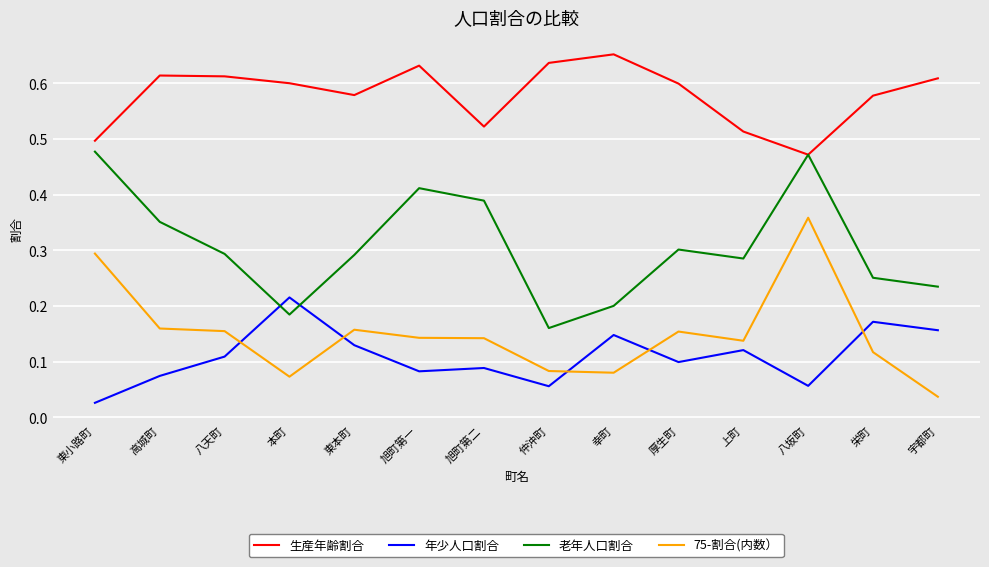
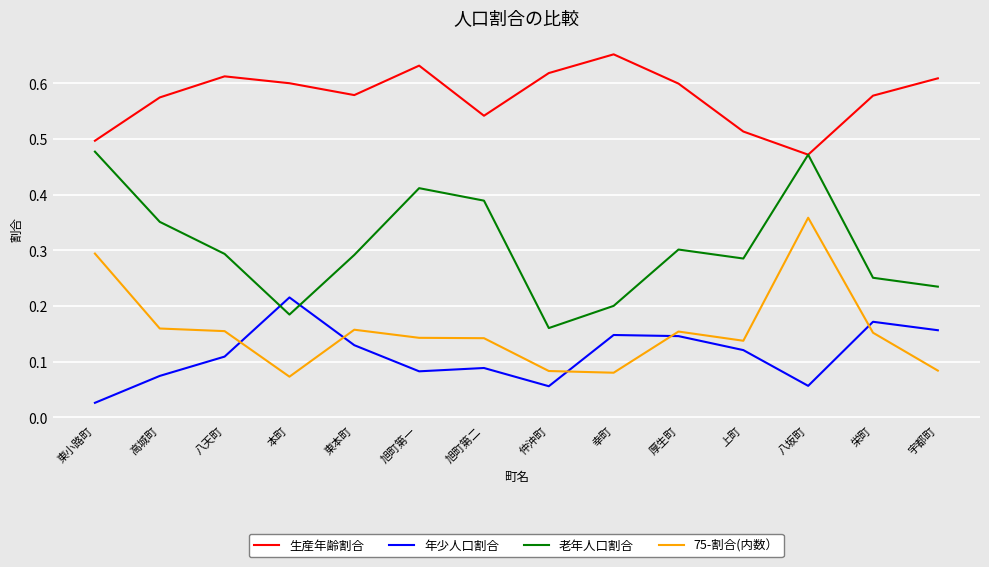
  {
    "生産年齢割合": {
      "東小路町": 0.50,
-     "高城町": 0.61,
+     "高城町": 0.57,
      "八天町": 0.61,
      "本町": 0.60,
      "東本町": 0.58,
      "旭町第一": 0.63,
-     "旭町第二": 0.52,
-     "仲沖町": 0.64,
+     "旭町第二": 0.54,
+     "仲沖町": 0.62,
      "幸町": 0.65,
      "厚生町": 0.60,
      "上町": 0.51,
      "栄町": 0.58,
      "宇都町": 0.61
    },
    "年少人口割合": {
      "東小路町": 0.03,
      "高城町": 0.07,
      "八天町": 0.11,
      "本町": 0.22,
      "東本町": 0.13,
      "旭町第一": 0.08,
      "旭町第二": 0.09,
      "仲沖町": 0.06,
      "幸町": 0.15,
-     "厚生町": 0.10,
+     "厚生町": 0.15,
      "上町": 0.12,
      "八坂町": 0.06,
      "栄町": 0.17,
      "宇都町": 0.16
    },
    "老年人口割合": {
      "東小路町": 0.48,
      "高城町": 0.35,
      "八天町": 0.29,
      "本町": 0.18,
      "東本町": 0.29,
      "旭町第一": 0.41,
      "旭町第二": 0.39,
      "仲沖町": 0.16,
      "幸町": 0.20,
      "厚生町": 0.30,
      "上町": 0.29,
      "栄町": 0.25,
      "宇都町": 0.23
    },
    "75-割合(内数）": {
      "東小路町": 0.29,
      "高城町": 0.16,
      "八天町": 0.15,
      "本町": 0.07,
      "東本町": 0.16,
      "旭町第一": 0.14,
      "旭町第二": 0.14,
      "仲沖町": 0.08,
      "幸町": 0.08,
      "厚生町": 0.15,
      "上町": 0.14,
      "八坂町": 0.36,
-     "栄町": 0.12,
-     "宇都町": 0.04
+     "栄町": 0.15,
+     "宇都町": 0.08
    }
  }
